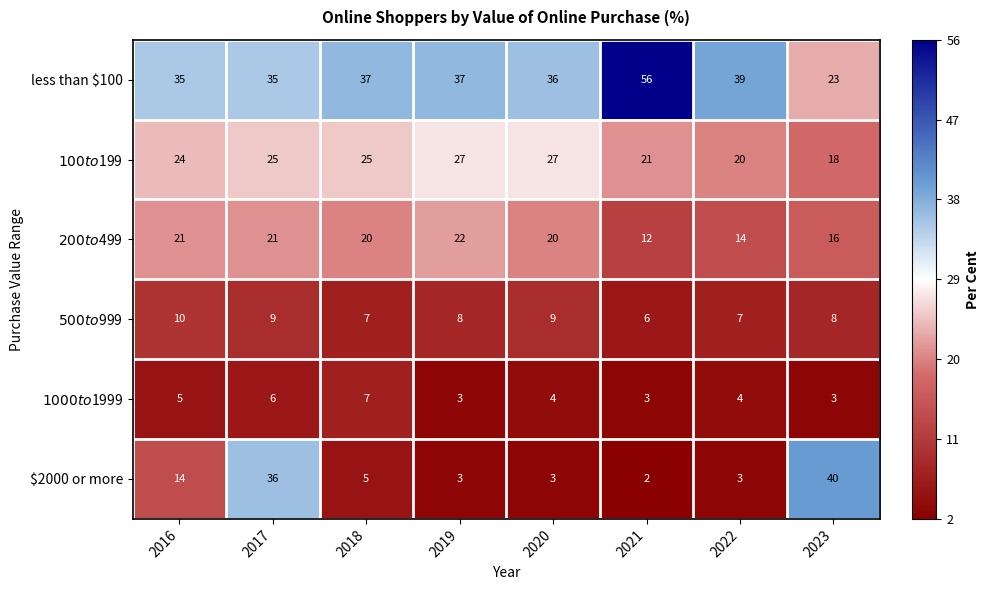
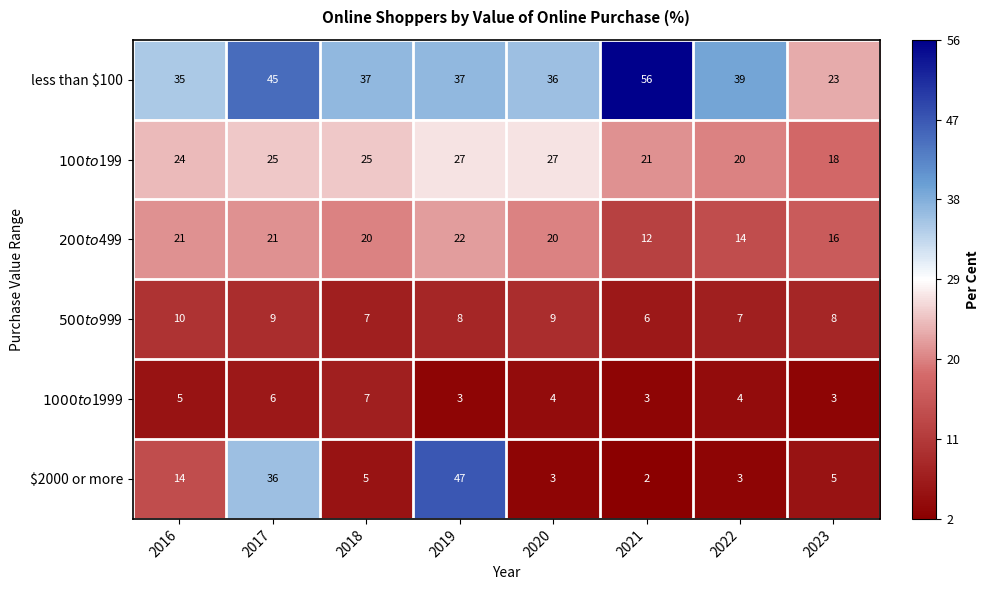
  {
    "less than $100": {
      "2016": 35,
-     "2017": 35,
+     "2017": 45,
      "2018": 37,
      "2019": 37,
      "2020": 36,
      "2021": 56,
      "2022": 39,
      "2023": 23
    },
    "$2000 or more": {
      "2016": 14,
      "2017": 36,
      "2018": 5,
-     "2019": 3,
+     "2019": 47,
      "2020": 3,
      "2021": 2,
      "2022": 3,
-     "2023": 40
+     "2023": 5
    }
  }
